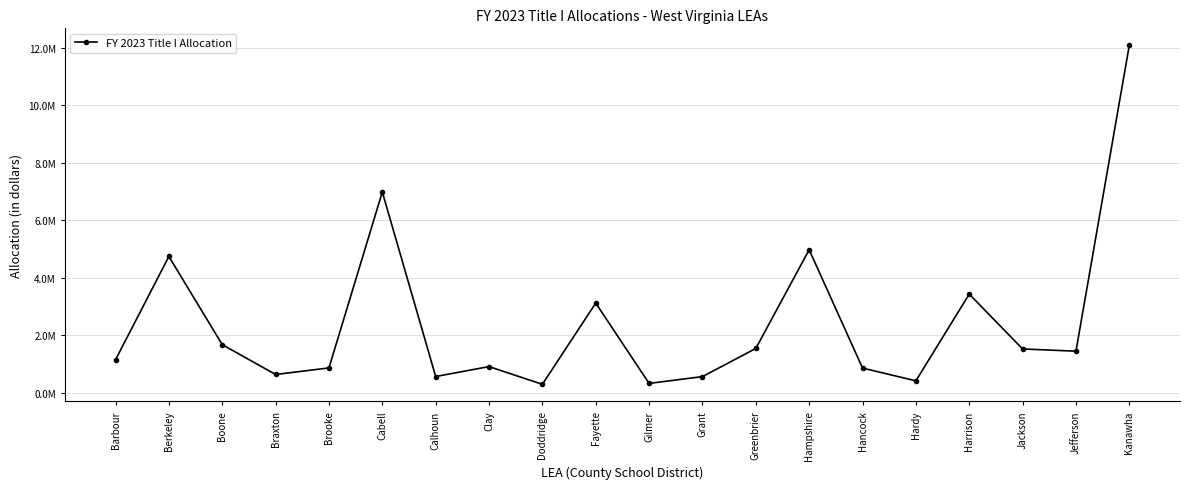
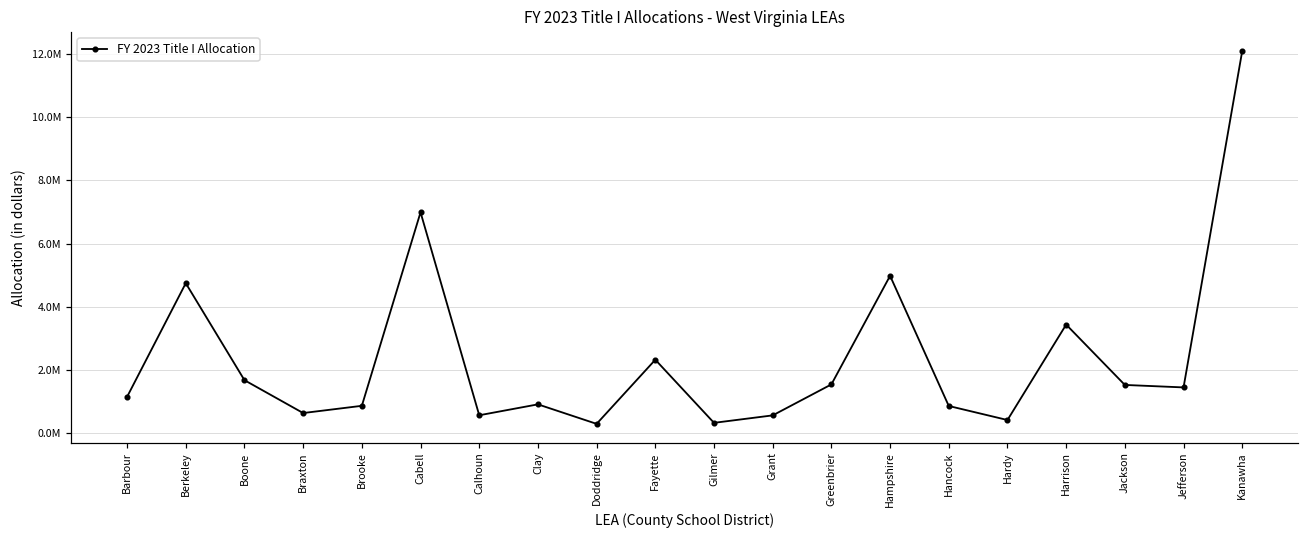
  {
    "Barbour": 1100000,
    "Berkeley": 4700000,
    "Boone": 1700000,
    "Braxton": 600000,
    "Brooke": 900000,
    "Cabell": 7000000,
    "Calhoun": 600000,
    "Clay": 900000,
    "Doddridge": 300000,
-   "Fayette": 3100000,
+   "Fayette": 2300000,
    "Gilmer": 300000,
    "Grant": 600000,
    "Greenbrier": 1500000,
    "Hampshire": 5000000,
    "Hancock": 900000,
    "Hardy": 400000,
    "Harrison": 3400000,
    "Jackson": 1500000,
    "Jefferson": 1400000,
    "Kanawha": 12100000
  }
